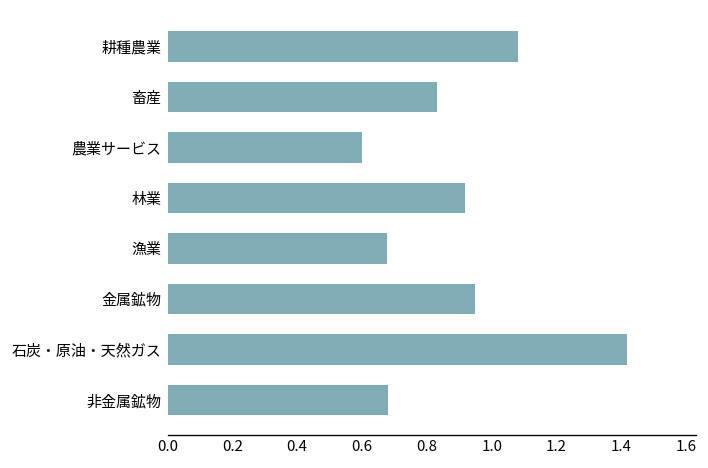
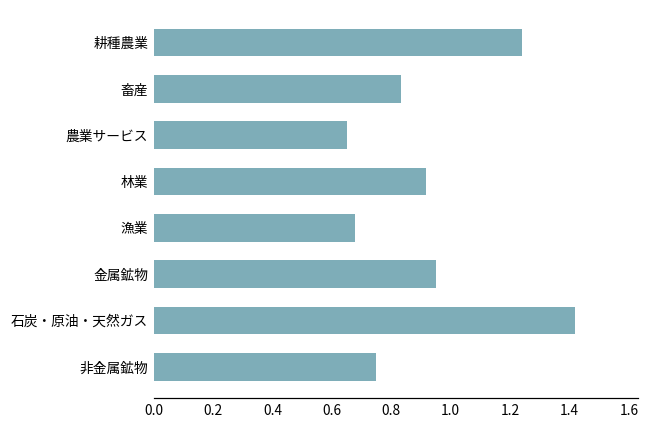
  {
-   "耕種農業": 1.08,
+   "耕種農業": 1.24,
    "畜産": 0.83,
-   "農業サービス": 0.60,
+   "農業サービス": 0.65,
    "林業": 0.92,
    "漁業": 0.68,
    "金属鉱物": 0.95,
    "石炭・原油・天然ガス": 1.42,
-   "非金属鉱物": 0.68
+   "非金属鉱物": 0.75
  }
